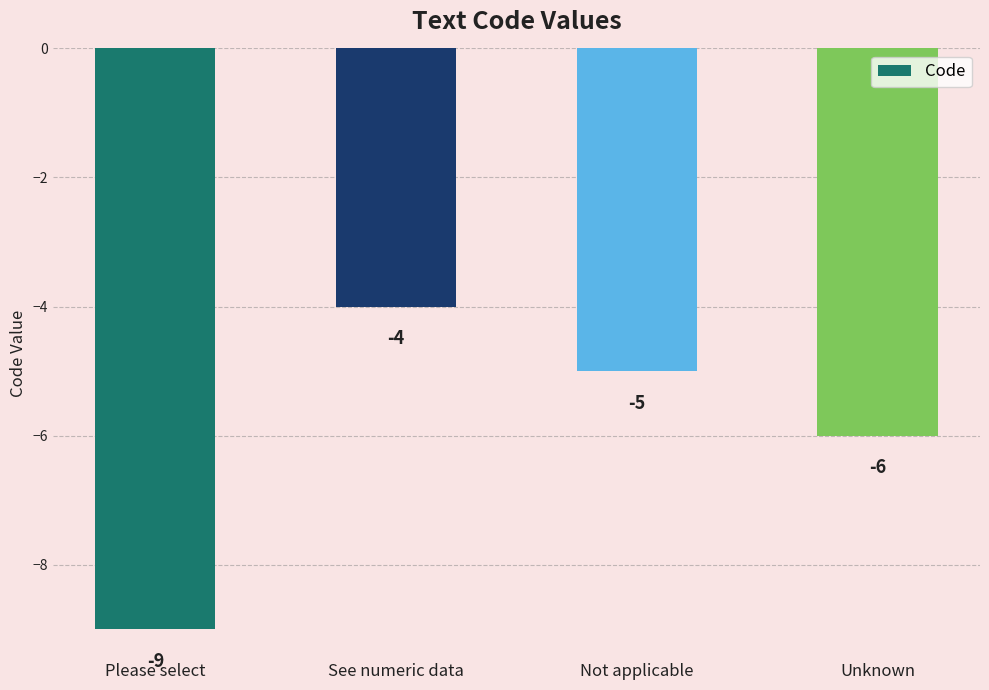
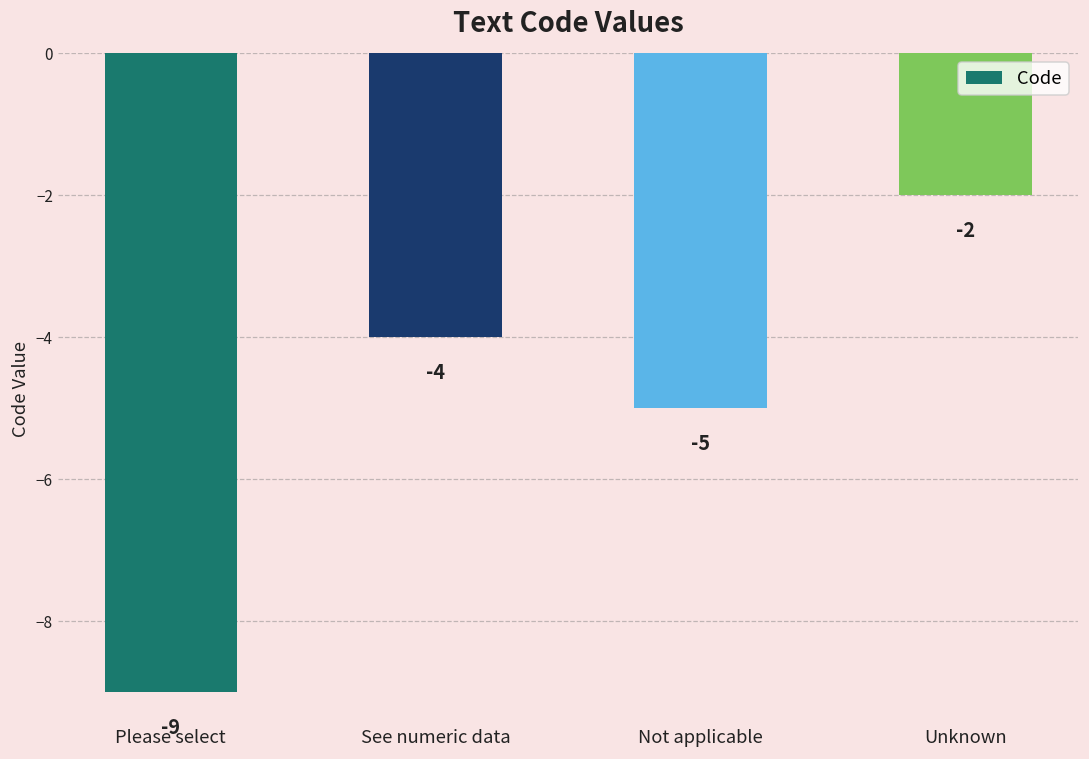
  {
    "Please select": -9,
    "See numeric data": -4,
    "Not applicable": -5,
-   "Unknown": -6
+   "Unknown": -2
  }
